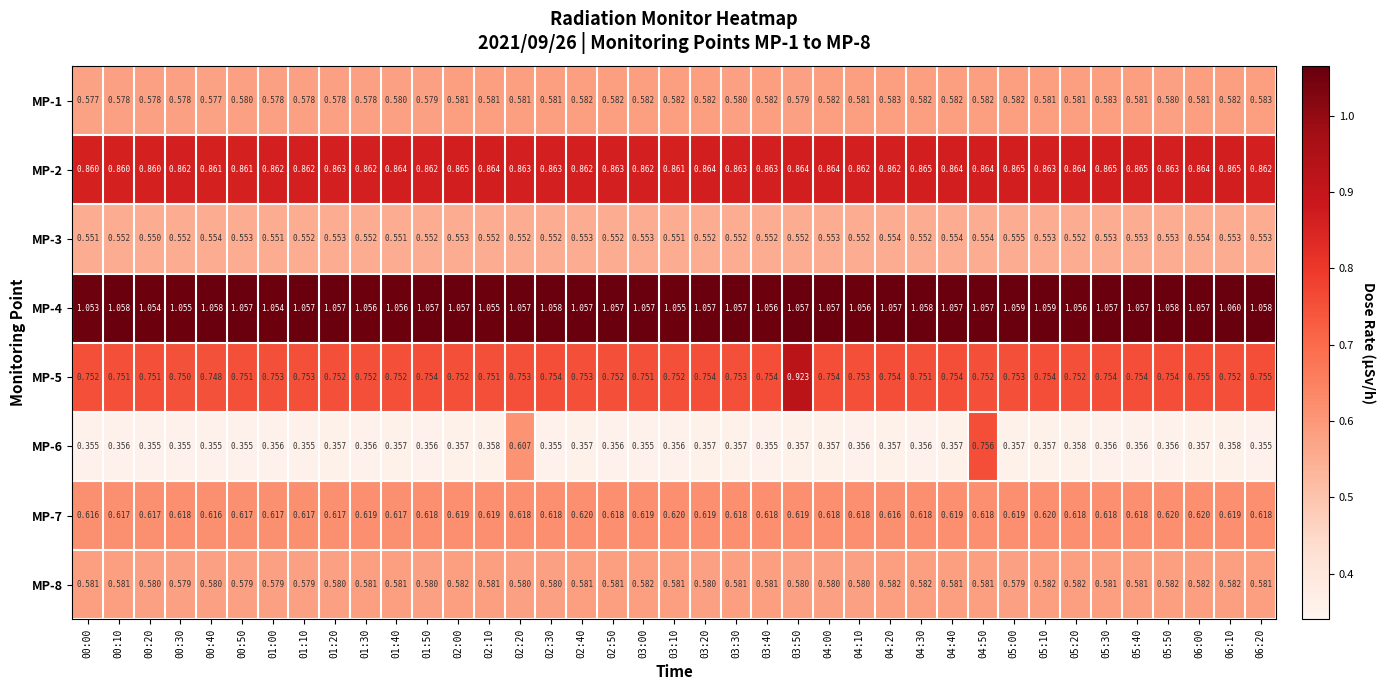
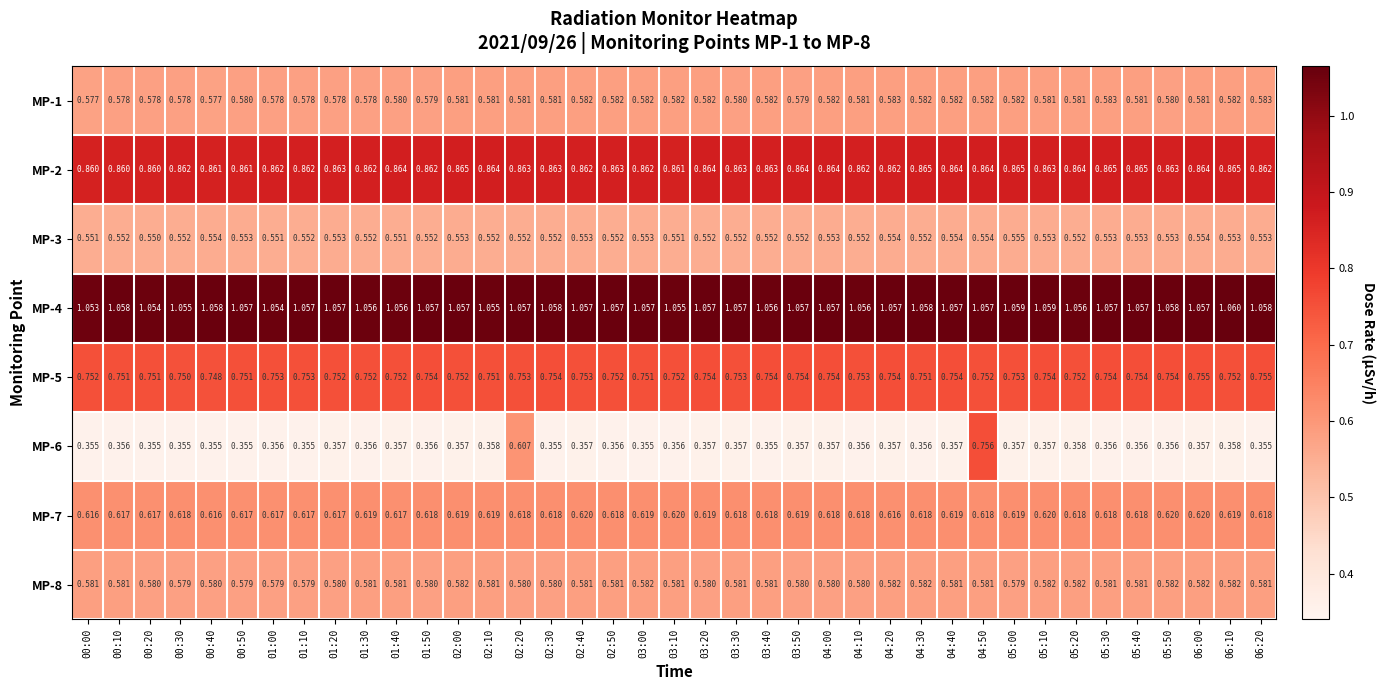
  {
    "MP-5": {
      "00:00": 0.752,
      "00:10": 0.751,
      "00:20": 0.751,
      "00:30": 0.750,
      "00:40": 0.748,
      "00:50": 0.751,
      "01:00": 0.753,
      "01:10": 0.753,
      "01:20": 0.752,
      "01:30": 0.752,
      "01:40": 0.752,
      "01:50": 0.754,
      "02:00": 0.752,
      "02:10": 0.751,
      "02:20": 0.753,
      "02:30": 0.754,
      "02:40": 0.753,
      "02:50": 0.752,
      "03:00": 0.751,
      "03:10": 0.752,
      "03:20": 0.754,
      "03:30": 0.753,
      "03:40": 0.754,
-     "03:50": 0.923,
+     "03:50": 0.754,
      "04:00": 0.754,
      "04:10": 0.753,
      "04:20": 0.754,
      "04:30": 0.751,
      "04:40": 0.754,
      "04:50": 0.752,
      "05:00": 0.753,
      "05:10": 0.754,
      "05:20": 0.752,
      "05:30": 0.754,
      "05:40": 0.754,
      "05:50": 0.754,
      "06:00": 0.755,
      "06:10": 0.752,
      "06:20": 0.755
    }
  }
